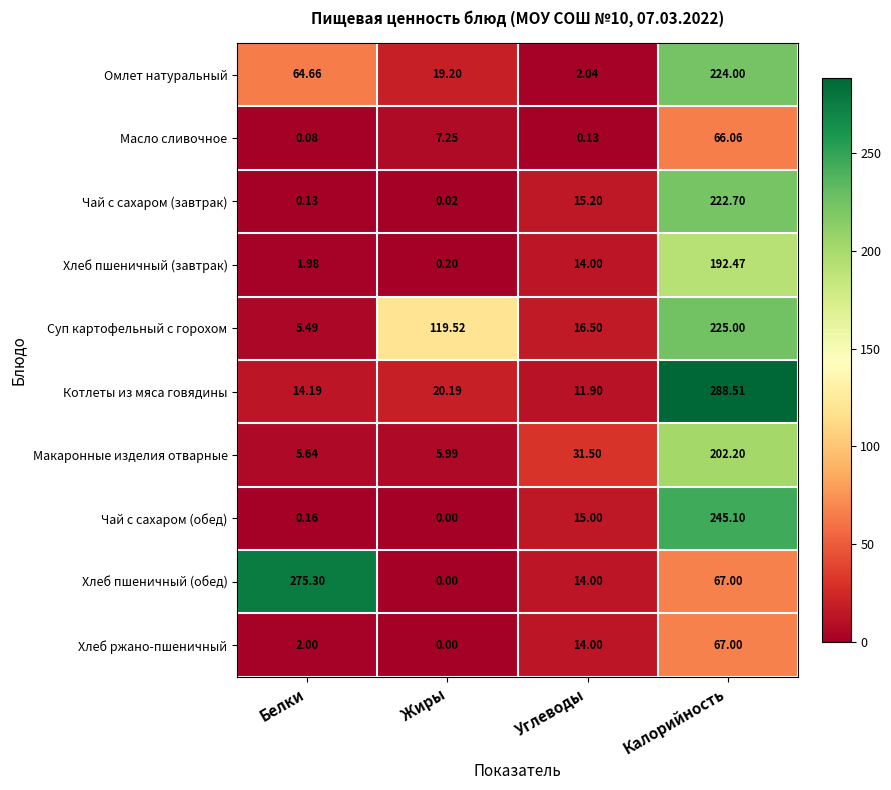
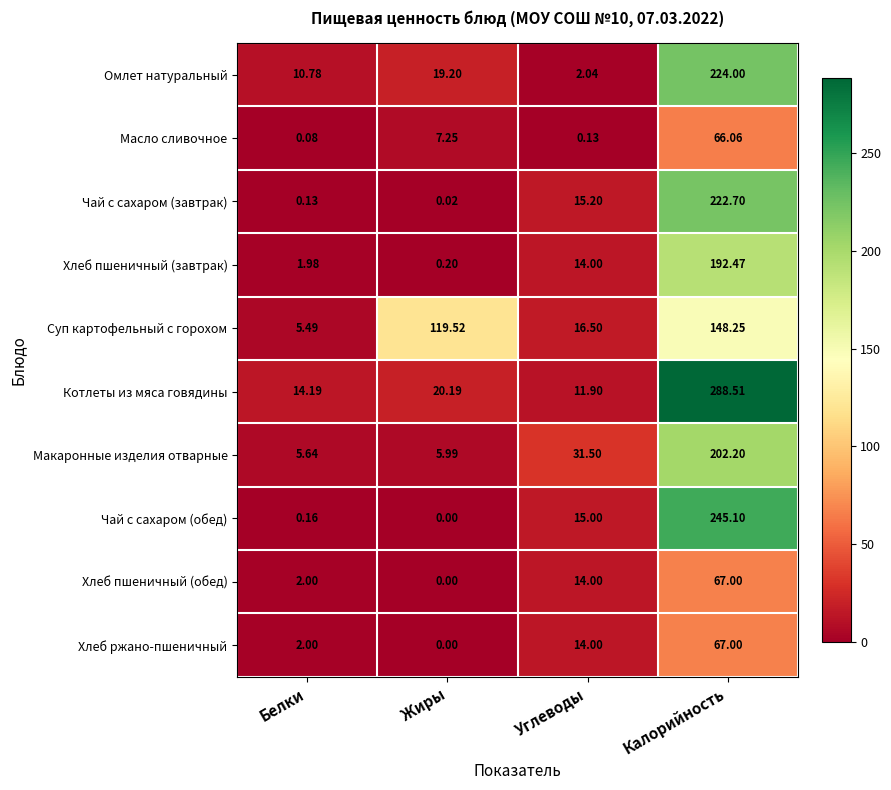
  {
    "Омлет натуральный": {
-     "Белки": 64.66,
+     "Белки": 10.78,
      "Жиры": 19.20,
      "Углеводы": 2.04,
      "Калорийность": 224.00
    },
    "Масло сливочное": {
      "Белки": 0.08,
      "Жиры": 7.25,
      "Углеводы": 0.13,
      "Калорийность": 66.06
    },
    "Чай с сахаром (завтрак)": {
      "Белки": 0.13,
      "Жиры": 0.02,
      "Углеводы": 15.20,
      "Калорийность": 222.70
    },
    "Хлеб пшеничный (завтрак)": {
      "Белки": 1.98,
      "Жиры": 0.20,
      "Углеводы": 14.00,
      "Калорийность": 192.47
    },
    "Суп картофельный с горохом": {
      "Белки": 5.49,
      "Жиры": 119.52,
      "Углеводы": 16.50,
-     "Калорийность": 225.00
+     "Калорийность": 148.25
    },
    "Котлеты из мяса говядины": {
      "Белки": 14.19,
      "Жиры": 20.19,
      "Углеводы": 11.90,
      "Калорийность": 288.51
    },
    "Макаронные изделия отварные": {
      "Белки": 5.64,
      "Жиры": 5.99,
      "Углеводы": 31.50,
      "Калорийность": 202.20
    },
    "Чай с сахаром (обед)": {
      "Белки": 0.16,
      "Жиры": 0.00,
      "Углеводы": 15.00,
      "Калорийность": 245.10
    },
    "Хлеб пшеничный (обед)": {
-     "Белки": 275.30,
+     "Белки": 2.00,
      "Жиры": 0.00,
      "Углеводы": 14.00,
      "Калорийность": 67.00
    },
    "Хлеб ржано-пшеничный": {
      "Белки": 2.00,
      "Жиры": 0.00,
      "Углеводы": 14.00,
      "Калорийность": 67.00
    }
  }
